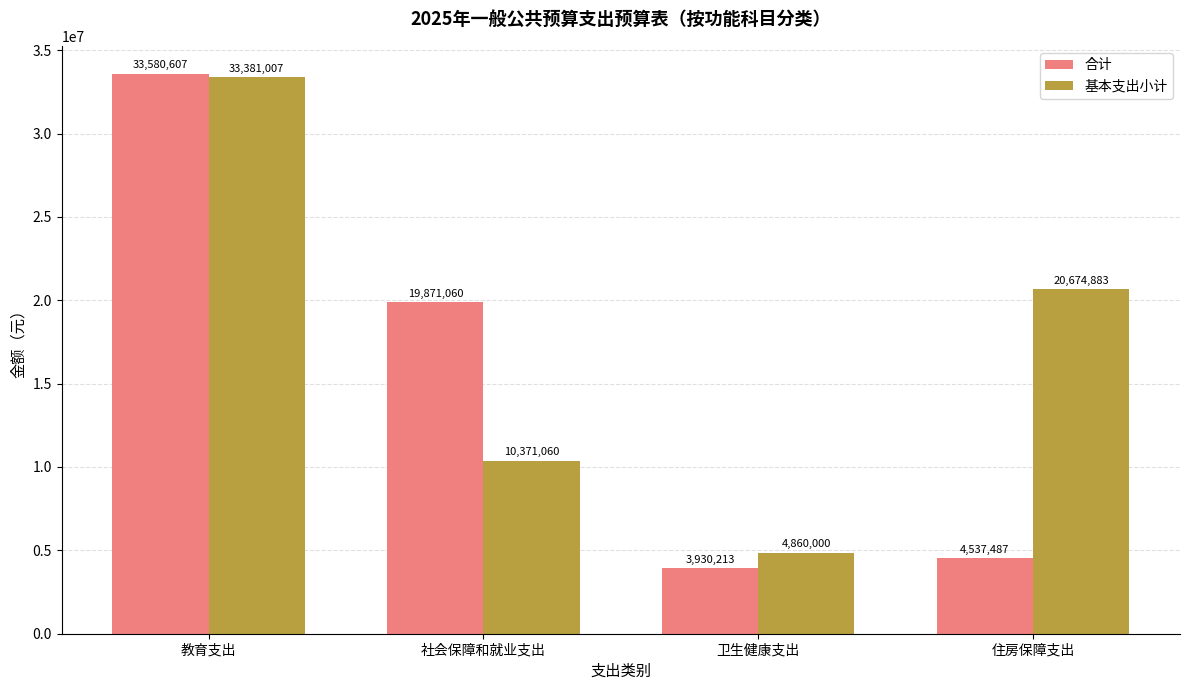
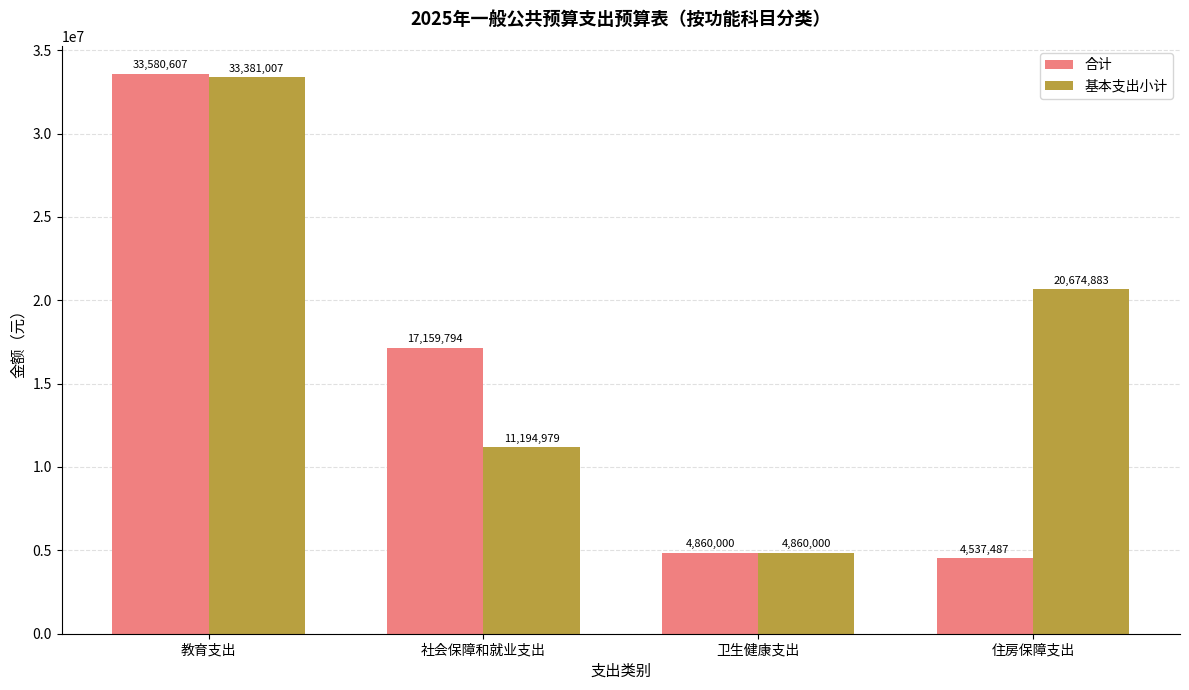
  {
    "合计": {
      "教育支出": "33,580,607",
-     "社会保障和就业支出": "19,871,060",
-     "卫生健康支出": "3,930,213",
+     "社会保障和就业支出": "17,159,794",
+     "卫生健康支出": "4,860,000",
      "住房保障支出": "4,537,487"
    },
    "基本支出小计": {
      "教育支出": "33,381,007",
-     "社会保障和就业支出": "10,371,060",
+     "社会保障和就业支出": "11,194,979",
      "卫生健康支出": "4,860,000",
      "住房保障支出": "20,674,883"
    }
  }
